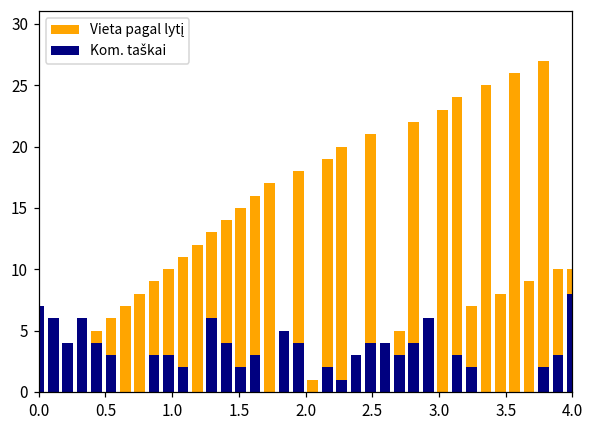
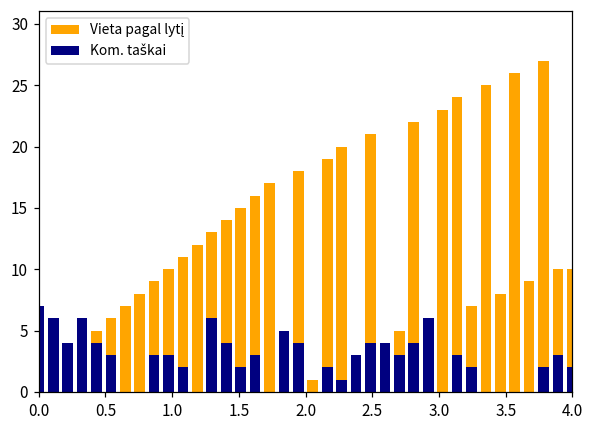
  {
    "Vieta pagal lytį": {
      "4.0": 10
    },
    "Kom. taškai": {
      "0.0": 7,
-     "4.0": 8
+     "4.0": 2
    }
  }
